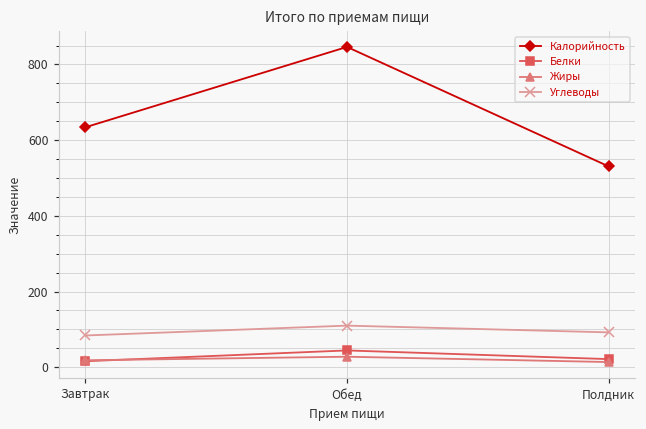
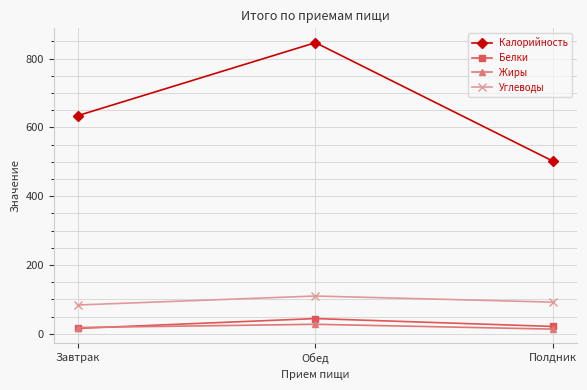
  {
    "Калорийность": {
      "Завтрак": 630,
      "Обед": 850,
-     "Полдник": 530
+     "Полдник": 500
    }
  }
